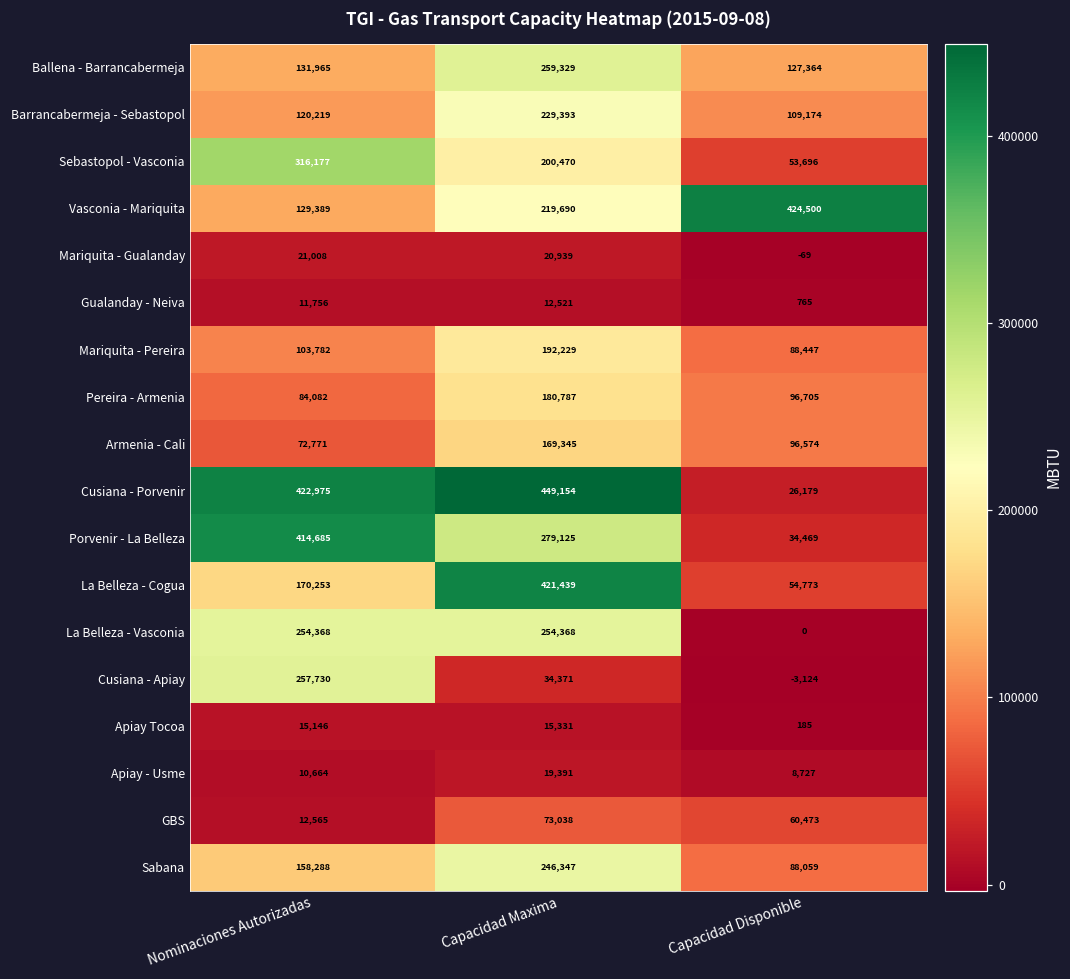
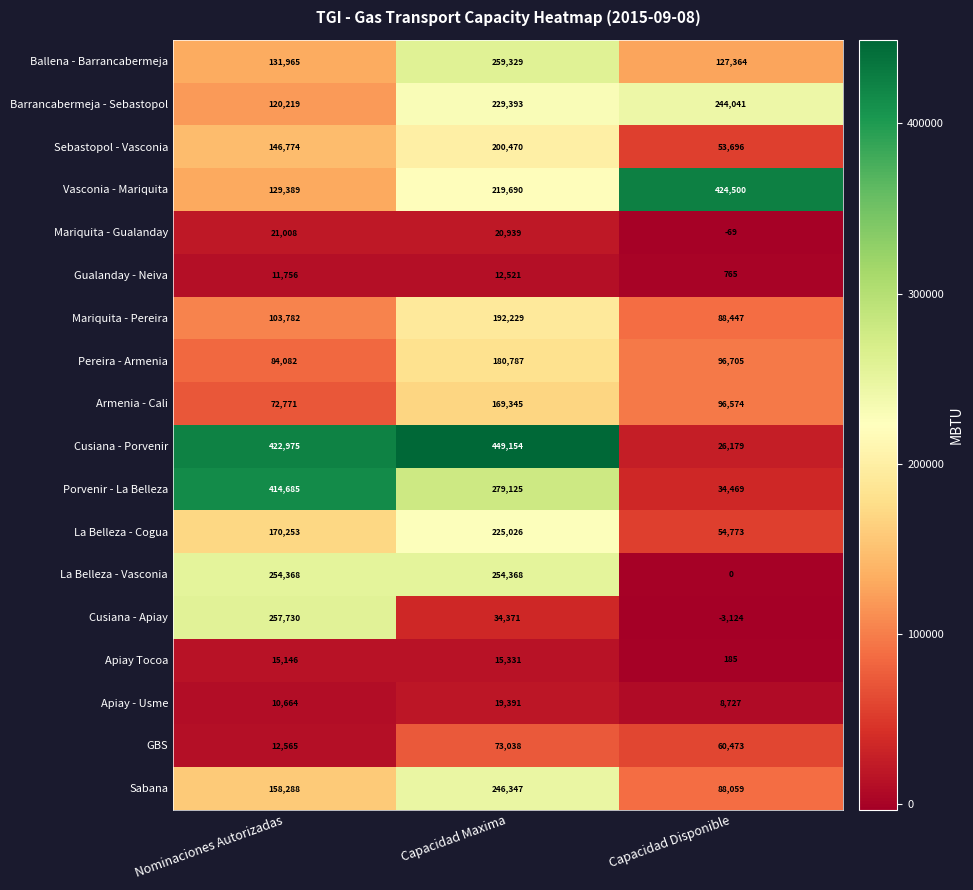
  {
    "Ballena - Barrancabermeja": {
      "Nominaciones Autorizadas": "131,965",
      "Capacidad Maxima": "259,329",
      "Capacidad Disponible": "127,364"
    },
    "Barrancabermeja - Sebastopol": {
      "Nominaciones Autorizadas": "120,219",
      "Capacidad Maxima": "229,393",
-     "Capacidad Disponible": "109,174"
+     "Capacidad Disponible": "244,041"
    },
    "Sebastopol - Vasconia": {
-     "Nominaciones Autorizadas": "316,177",
+     "Nominaciones Autorizadas": "146,774",
      "Capacidad Maxima": "200,470",
      "Capacidad Disponible": "53,696"
    },
    "Vasconia - Mariquita": {
      "Nominaciones Autorizadas": "129,389",
      "Capacidad Maxima": "219,690",
      "Capacidad Disponible": "424,500"
    },
    "Mariquita - Gualanday": {
      "Nominaciones Autorizadas": "21,008",
      "Capacidad Maxima": "20,939",
      "Capacidad Disponible": "-69"
    },
    "Gualanday - Neiva": {
      "Nominaciones Autorizadas": "11,756",
      "Capacidad Maxima": "12,521",
      "Capacidad Disponible": "765"
    },
    "Mariquita - Pereira": {
      "Nominaciones Autorizadas": "103,782",
      "Capacidad Maxima": "192,229",
      "Capacidad Disponible": "88,447"
    },
    "Pereira - Armenia": {
      "Nominaciones Autorizadas": "84,082",
      "Capacidad Maxima": "180,787",
      "Capacidad Disponible": "96,705"
    },
    "Armenia - Cali": {
      "Nominaciones Autorizadas": "72,771",
      "Capacidad Maxima": "169,345",
      "Capacidad Disponible": "96,574"
    },
    "Cusiana - Porvenir": {
      "Nominaciones Autorizadas": "422,975",
      "Capacidad Maxima": "449,154",
      "Capacidad Disponible": "26,179"
    },
    "Porvenir - La Belleza": {
      "Nominaciones Autorizadas": "414,685",
      "Capacidad Maxima": "279,125",
      "Capacidad Disponible": "34,469"
    },
    "La Belleza - Cogua": {
      "Nominaciones Autorizadas": "170,253",
-     "Capacidad Maxima": "421,439",
+     "Capacidad Maxima": "225,026",
      "Capacidad Disponible": "54,773"
    },
    "La Belleza - Vasconia": {
      "Nominaciones Autorizadas": "254,368",
      "Capacidad Maxima": "254,368",
      "Capacidad Disponible": "0"
    },
    "Cusiana - Apiay": {
      "Nominaciones Autorizadas": "257,730",
      "Capacidad Maxima": "34,371",
      "Capacidad Disponible": "-3,124"
    },
    "Apiay Tocoa": {
      "Nominaciones Autorizadas": "15,146",
      "Capacidad Maxima": "15,331",
      "Capacidad Disponible": "185"
    },
    "Apiay - Usme": {
      "Nominaciones Autorizadas": "10,664",
      "Capacidad Maxima": "19,391",
      "Capacidad Disponible": "8,727"
    },
    "GBS": {
      "Nominaciones Autorizadas": "12,565",
      "Capacidad Maxima": "73,038",
      "Capacidad Disponible": "60,473"
    },
    "Sabana": {
      "Nominaciones Autorizadas": "158,288",
      "Capacidad Maxima": "246,347",
      "Capacidad Disponible": "88,059"
    }
  }
